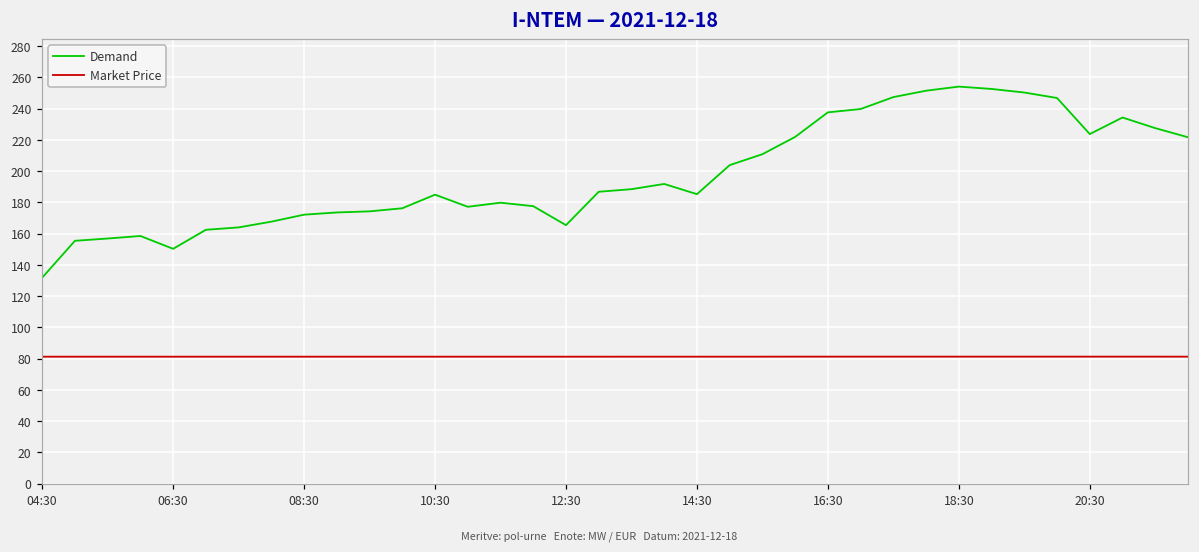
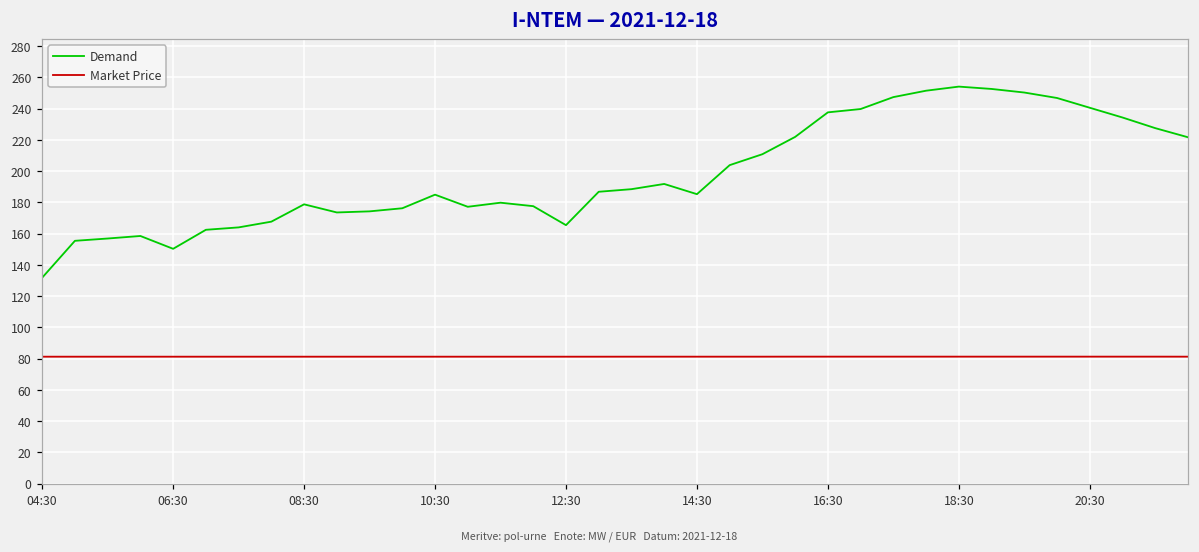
  {
    "Demand": {
      "04:30": 132,
      "06:30": 150,
-     "08:30": 172,
+     "08:30": 179,
      "10:30": 185,
      "12:30": 165,
      "14:30": 185,
      "16:30": 238,
      "18:30": 254,
-     "20:30": 224
+     "20:30": 240
    },
    "Market Price": {
      "04:30": 81,
      "06:30": 81,
      "08:30": 81,
      "10:30": 81,
      "12:30": 81,
      "14:30": 81,
      "16:30": 81,
      "18:30": 81,
      "20:30": 81
    }
  }
